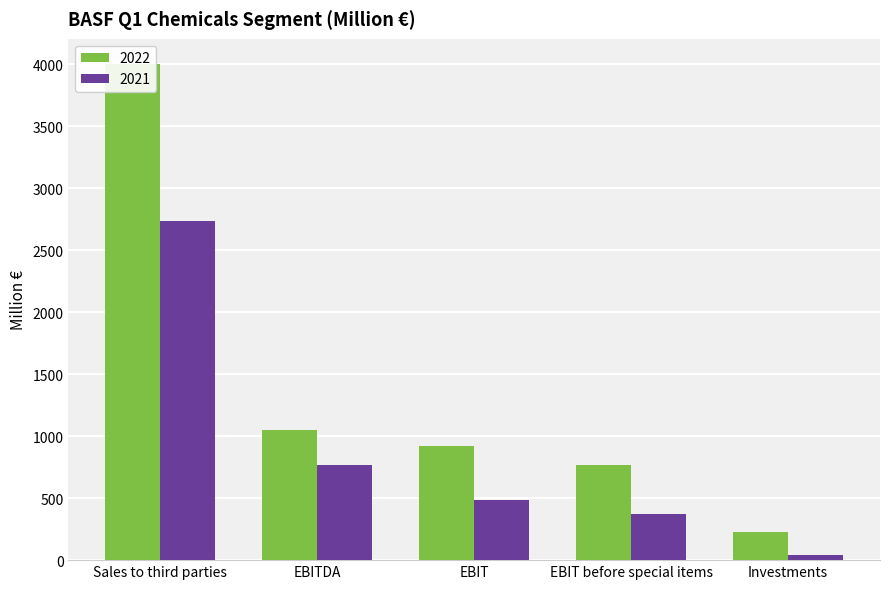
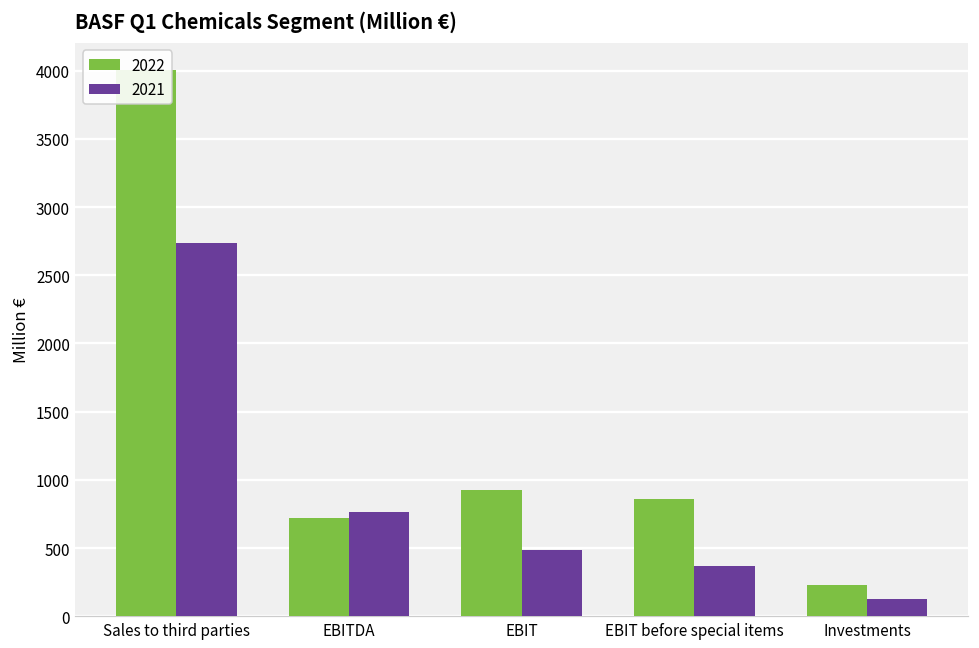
  {
    "2022": {
-     "EBITDA": 1050,
+     "EBITDA": 720,
      "EBIT": 920,
-     "EBIT before special items": 770,
+     "EBIT before special items": 860,
      "Investments": 230
    },
    "2021": {
      "Sales to third parties": 2740,
      "EBITDA": 770,
      "EBIT": 490,
      "EBIT before special items": 370,
-     "Investments": 40
+     "Investments": 130
    }
  }
